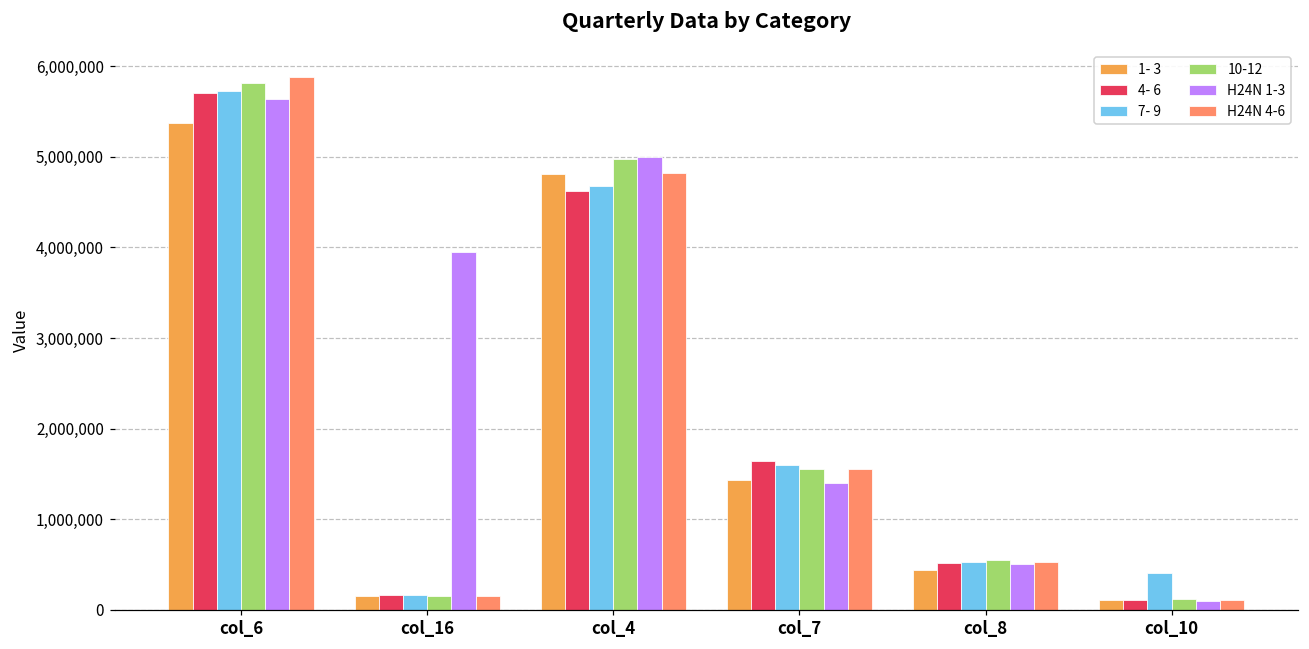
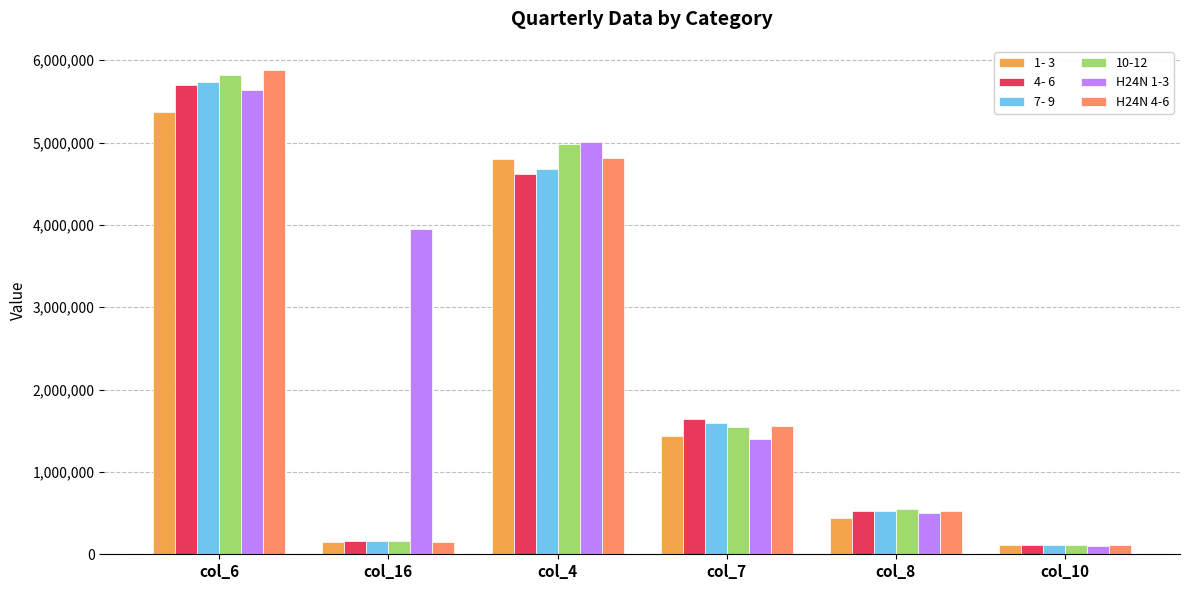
  {
    "4- 6": {
      "col_6": "5,700,000",
      "col_16": "200,000",
      "col_4": "4,600,000",
      "col_7": "1,600,000",
      "col_8": "500,000",
      "col_10": "100,000"
    },
    "7- 9": {
      "col_6": "5,700,000",
      "col_16": "200,000",
      "col_4": "4,700,000",
      "col_7": "1,600,000",
      "col_8": "500,000",
-     "col_10": "400,000"
+     "col_10": "100,000"
    },
    "10-12": {
      "col_6": "5,800,000",
      "col_16": "200,000",
      "col_4": "5,000,000",
      "col_7": "1,500,000",
      "col_8": "600,000",
      "col_10": "100,000"
    },
    "H24N 1-3": {
      "col_6": "5,600,000",
      "col_16": "4,000,000",
      "col_4": "5,000,000",
      "col_7": "1,400,000",
      "col_8": "500,000",
      "col_10": "100,000"
    }
  }
